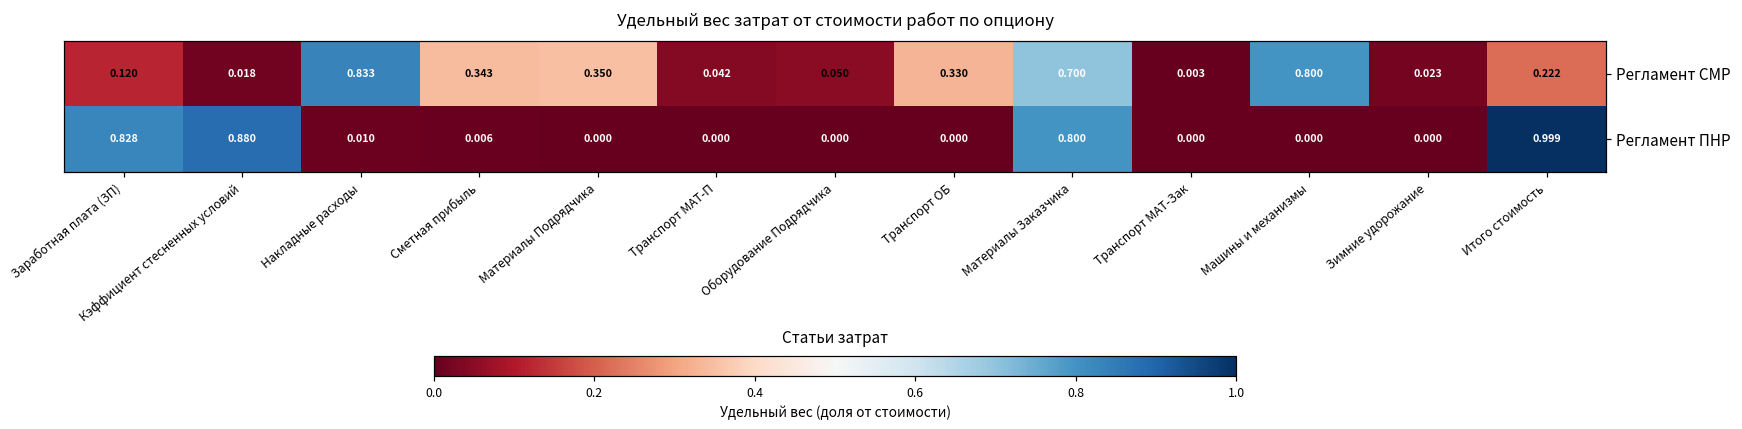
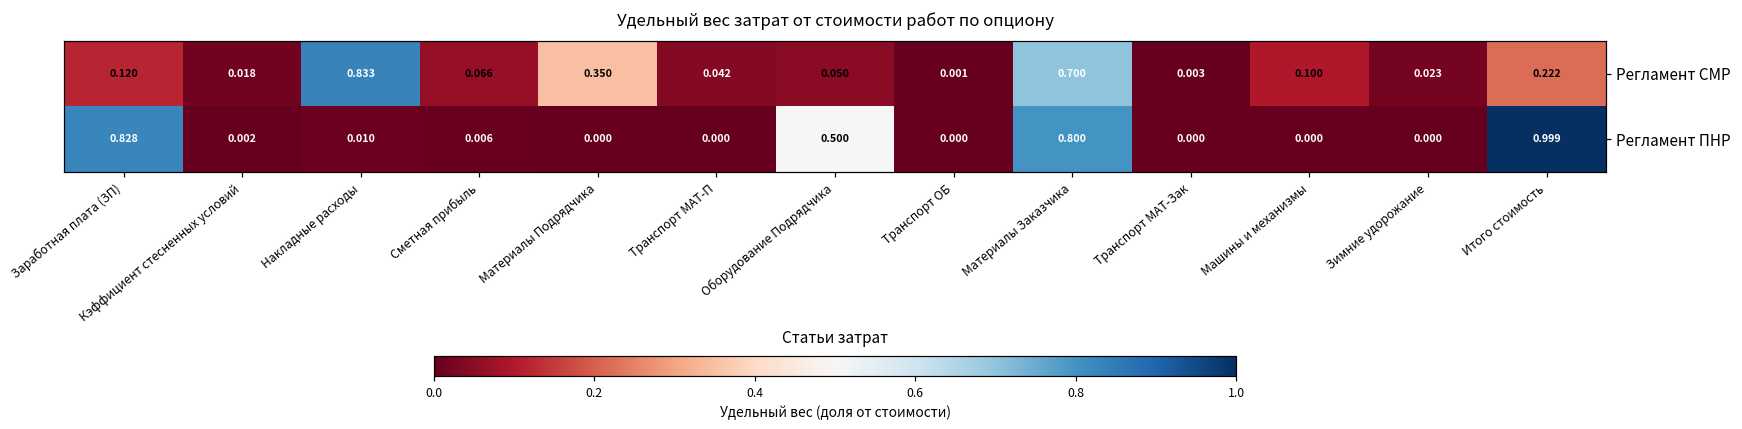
  {
    "Регламент СМР": {
      "Заработная плата (ЗП)": 0.120,
      "Кэффициент стесненных условий": 0.018,
      "Накладные расходы": 0.833,
-     "Сметная прибыль": 0.343,
+     "Сметная прибыль": 0.066,
      "Материалы Подрядчика": 0.350,
      "Транспорт МАТ-П": 0.042,
      "Оборудование Подрядчика": 0.050,
-     "Транспорт ОБ": 0.330,
+     "Транспорт ОБ": 0.001,
      "Материалы Заказчика": 0.700,
      "Транспорт МАТ-Зак": 0.003,
-     "Машины и механизмы": 0.800,
+     "Машины и механизмы": 0.100,
      "Зимние удорожание": 0.023,
      "Итого стоимость": 0.222
    },
    "Регламент ПНР": {
      "Заработная плата (ЗП)": 0.828,
-     "Кэффициент стесненных условий": 0.880,
+     "Кэффициент стесненных условий": 0.002,
      "Накладные расходы": 0.010,
      "Сметная прибыль": 0.006,
      "Материалы Подрядчика": 0.000,
      "Транспорт МАТ-П": 0.000,
-     "Оборудование Подрядчика": 0.000,
+     "Оборудование Подрядчика": 0.500,
      "Транспорт ОБ": 0.000,
      "Материалы Заказчика": 0.800,
      "Транспорт МАТ-Зак": 0.000,
      "Машины и механизмы": 0.000,
      "Зимние удорожание": 0.000,
      "Итого стоимость": 0.999
    }
  }
